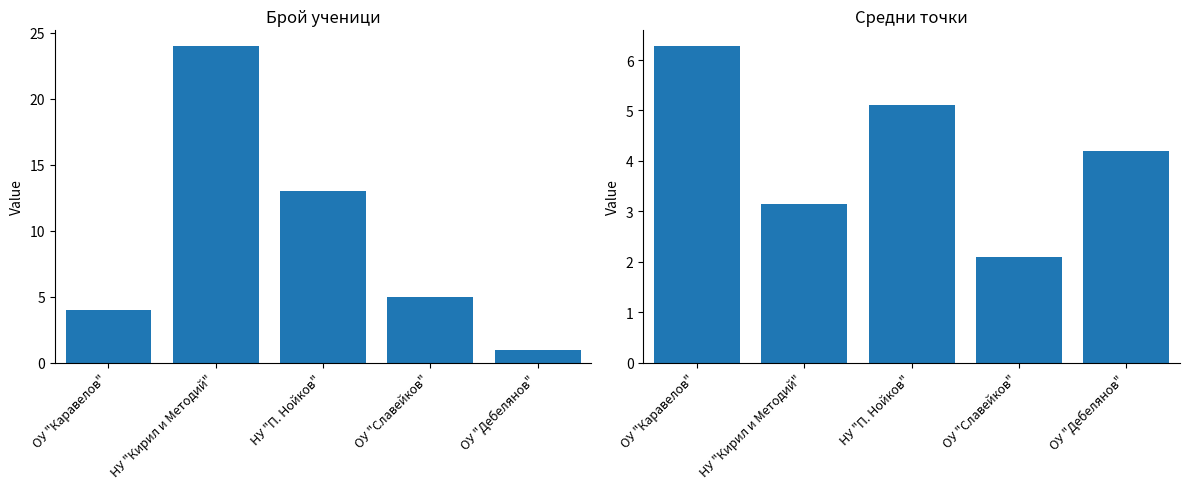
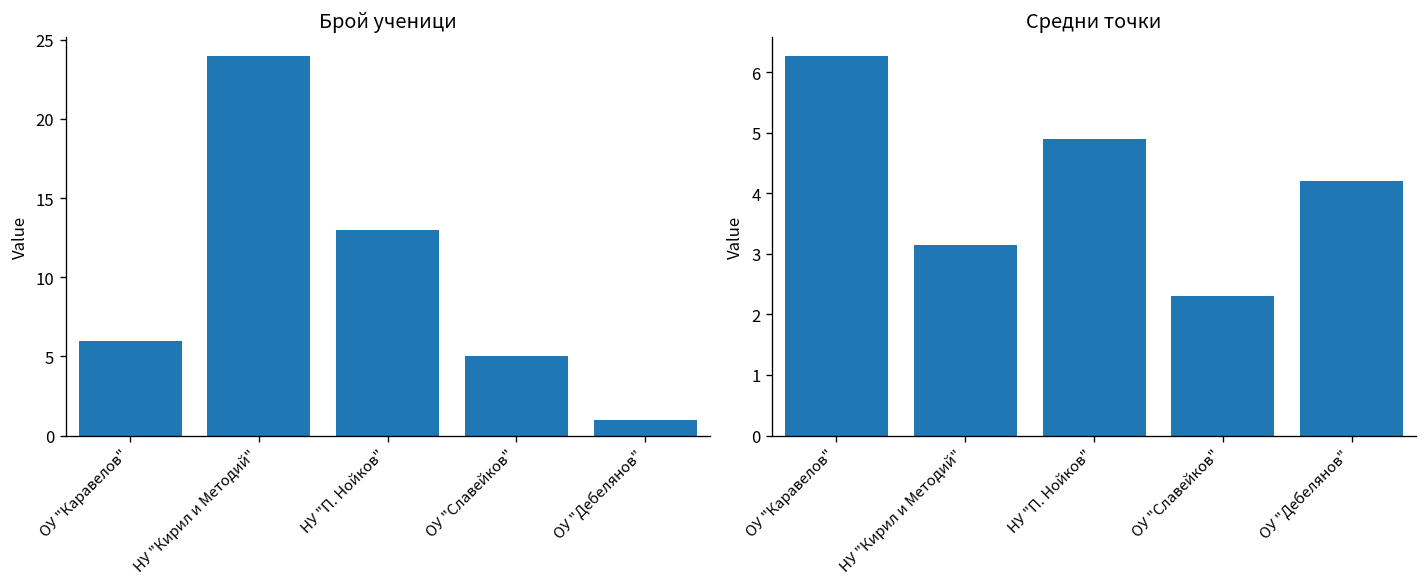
  {
    "Брой ученици": {
-     "ОУ \"Каравелов\"": 4,
+     "ОУ \"Каравелов\"": 6,
      "НУ \"Кирил и Методий\"": 24,
      "НУ \"П. Нойков\"": 13,
      "ОУ \"Славейков\"": 5,
      "ОУ \"Дебелянов\"": 1
    },
    "Средни точки": {
      "ОУ \"Каравелов\"": 6.3,
      "НУ \"Кирил и Методий\"": 3.2,
-     "НУ \"П. Нойков\"": 5.1,
-     "ОУ \"Славейков\"": 2.1,
+     "НУ \"П. Нойков\"": 4.9,
+     "ОУ \"Славейков\"": 2.3,
      "ОУ \"Дебелянов\"": 4.2
    }
  }
